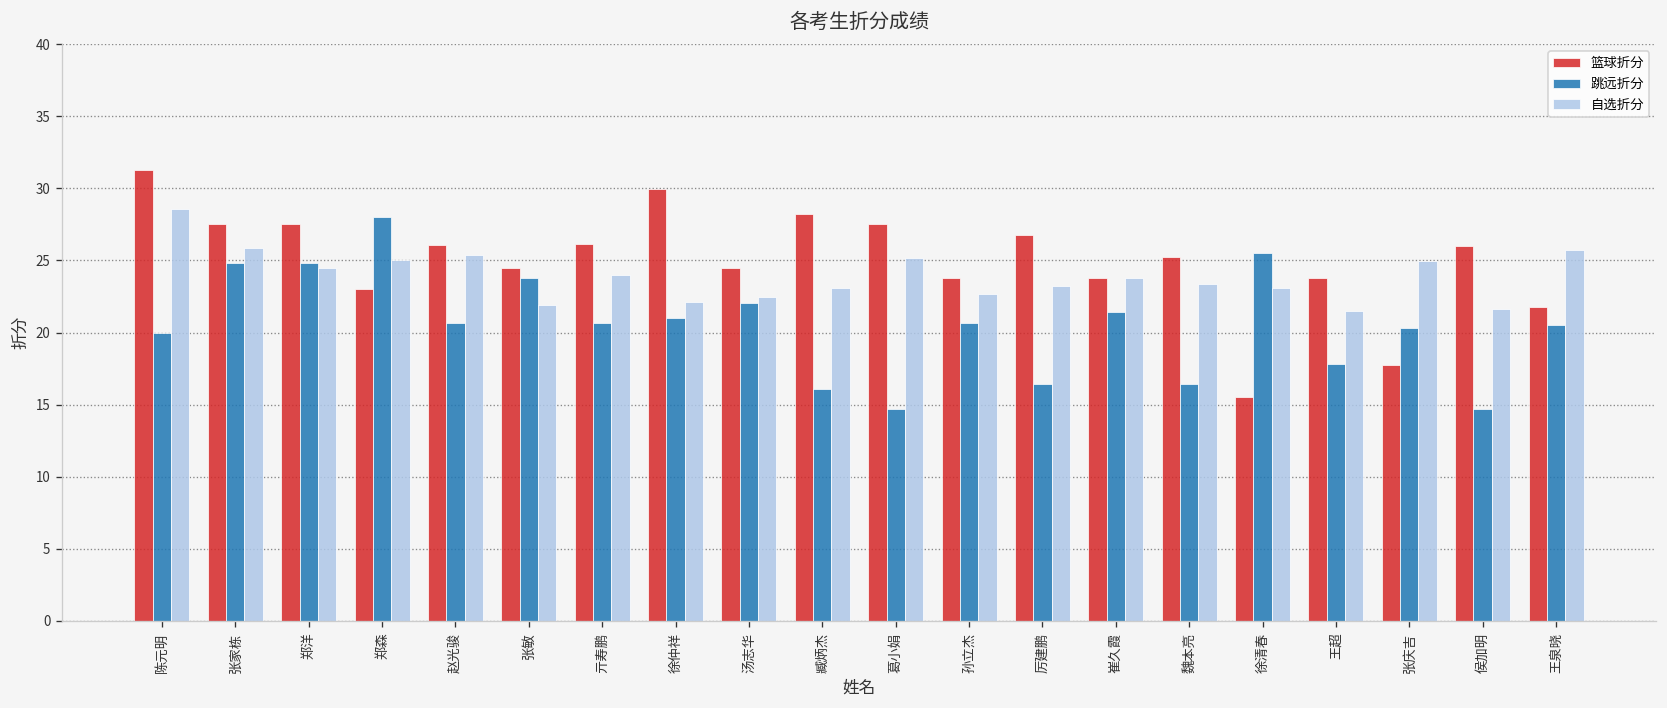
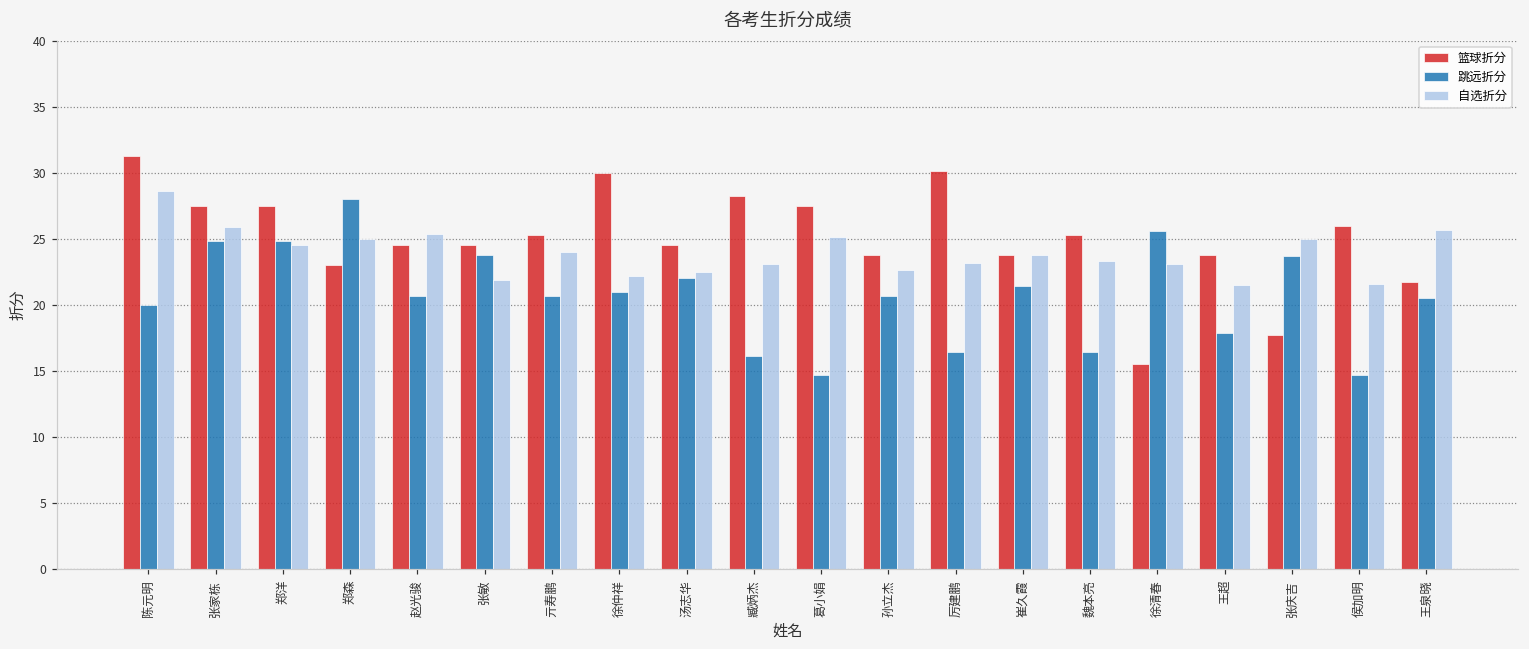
  {
    "篮球折分": {
      "陈元明": 31.3,
      "张家栋": 27.5,
      "郑洋": 27.5,
      "郑森": 23.0,
-     "赵光骏": 26.1,
+     "赵光骏": 24.5,
      "张敏": 24.5,
-     "亓寿鹏": 26.1,
+     "亓寿鹏": 25.3,
      "徐仲祥": 30.0,
      "汤志华": 24.5,
      "臧炳杰": 28.3,
      "葛小娟": 27.5,
      "孙立杰": 23.8,
-     "厉建鹏": 26.8,
+     "厉建鹏": 30.1,
      "崔久霞": 23.8,
      "魏本亮": 25.3,
      "徐清春": 15.5,
      "王超": 23.8,
      "张庆吉": 17.8,
      "侯加明": 26.0,
      "王泉晓": 21.8
    },
    "跳远折分": {
      "陈元明": 20.0,
      "张家栋": 24.9,
      "郑洋": 24.9,
      "郑森": 28.0,
      "赵光骏": 20.7,
      "张敏": 23.8,
      "亓寿鹏": 20.7,
      "徐仲祥": 21.0,
      "汤志华": 22.1,
      "臧炳杰": 16.1,
      "葛小娟": 14.7,
      "孙立杰": 20.7,
      "厉建鹏": 16.5,
      "崔久霞": 21.4,
      "魏本亮": 16.5,
      "徐清春": 25.6,
      "王超": 17.9,
-     "张庆吉": 20.3,
+     "张庆吉": 23.7,
      "侯加明": 14.7,
      "王泉晓": 20.5
    },
    "自选折分": {
      "陈元明": 28.6,
      "张家栋": 25.9,
      "郑洋": 24.5,
      "郑森": 25.0,
      "赵光骏": 25.4,
      "张敏": 21.9,
      "亓寿鹏": 24.0,
      "徐仲祥": 22.1,
      "汤志华": 22.4,
      "臧炳杰": 23.1,
      "葛小娟": 25.2,
      "孙立杰": 22.7,
      "厉建鹏": 23.2,
      "崔久霞": 23.8,
      "魏本亮": 23.3,
      "徐清春": 23.1,
      "王超": 21.5,
      "张庆吉": 25.0,
      "侯加明": 21.6,
      "王泉晓": 25.7
    }
  }
